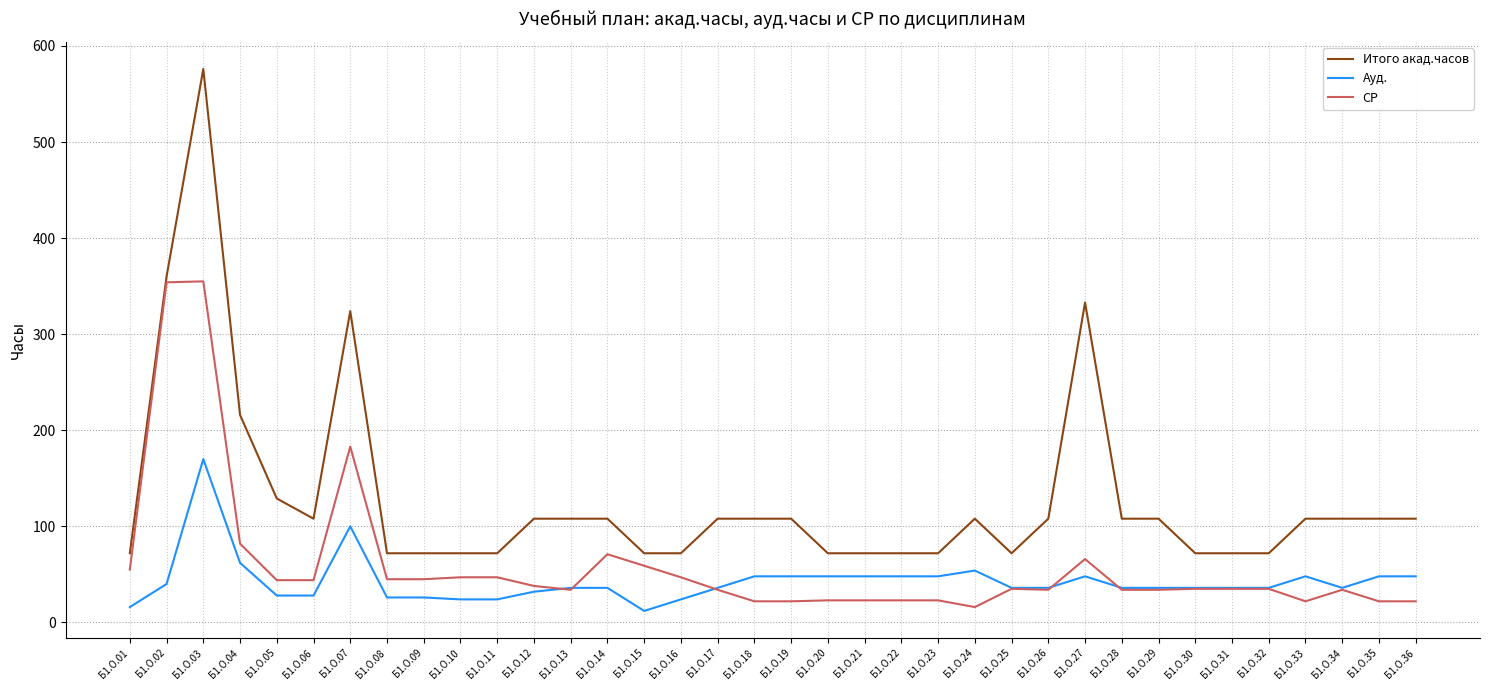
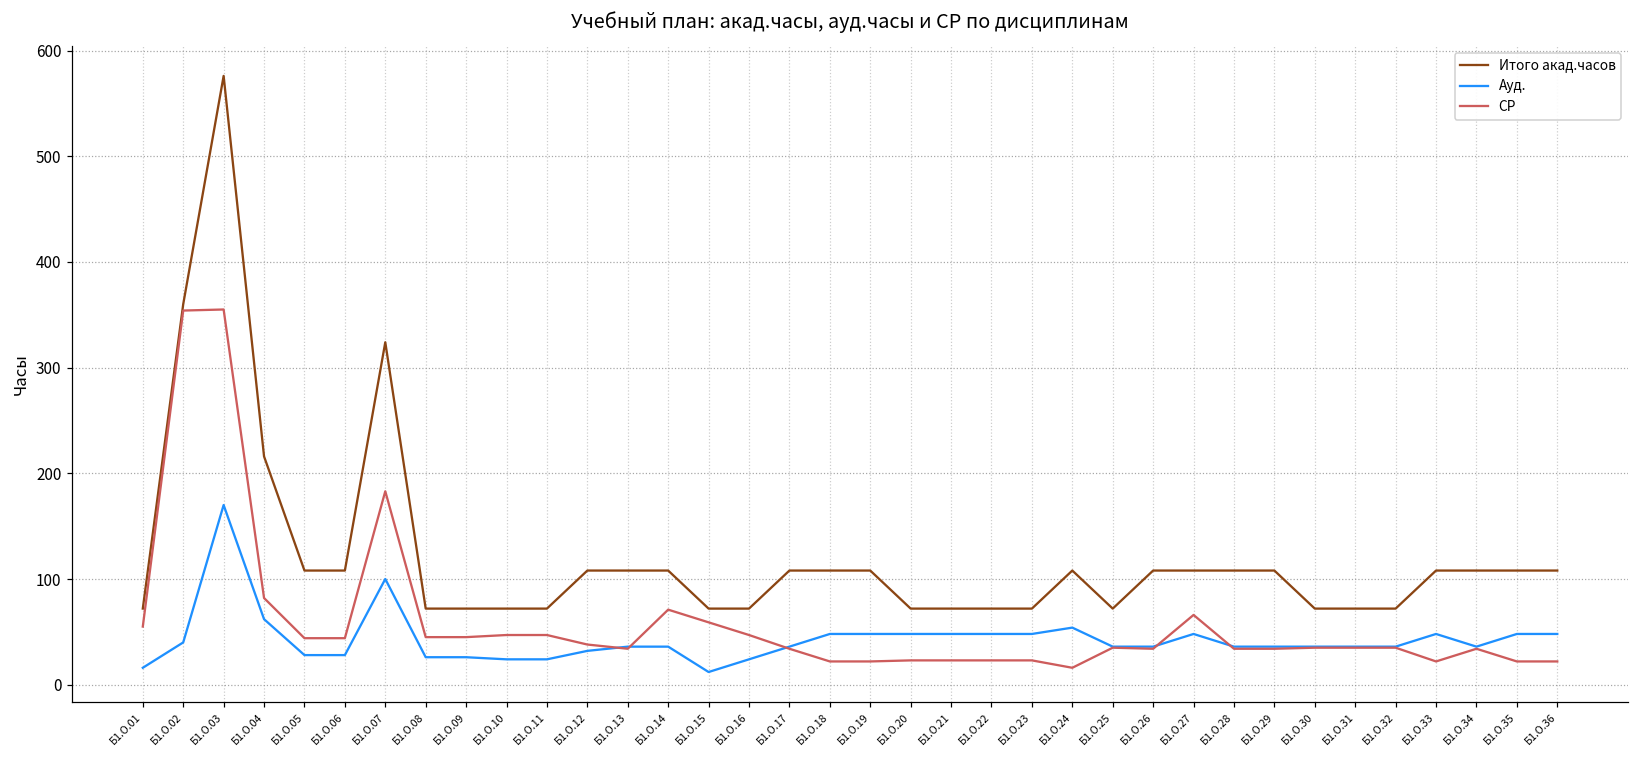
  {
    "Итого акад.часов": {
      "Б1.О.01": 70,
      "Б1.О.02": 360,
      "Б1.О.03": 580,
      "Б1.О.04": 220,
-     "Б1.О.05": 130,
+     "Б1.О.05": 110,
      "Б1.О.06": 110,
      "Б1.О.07": 320,
      "Б1.О.08": 70,
      "Б1.О.09": 70,
      "Б1.О.10": 70,
      "Б1.О.11": 70,
      "Б1.О.12": 110,
      "Б1.О.13": 110,
      "Б1.О.14": 110,
      "Б1.О.15": 70,
      "Б1.О.16": 70,
      "Б1.О.17": 110,
      "Б1.О.18": 110,
      "Б1.О.19": 110,
      "Б1.О.20": 70,
      "Б1.О.21": 70,
      "Б1.О.22": 70,
      "Б1.О.23": 70,
      "Б1.О.24": 110,
      "Б1.О.25": 70,
      "Б1.О.26": 110,
-     "Б1.О.27": 330,
+     "Б1.О.27": 110,
      "Б1.О.28": 110,
      "Б1.О.29": 110,
      "Б1.О.30": 70,
      "Б1.О.31": 70,
      "Б1.О.32": 70,
      "Б1.О.33": 110,
      "Б1.О.34": 110,
      "Б1.О.35": 110,
      "Б1.О.36": 110
    },
    "Ауд.": {
      "Б1.О.01": 20,
      "Б1.О.02": 40,
      "Б1.О.03": 170,
      "Б1.О.04": 60,
      "Б1.О.05": 30,
      "Б1.О.06": 30,
      "Б1.О.07": 100,
      "Б1.О.08": 30,
      "Б1.О.09": 30,
      "Б1.О.10": 20,
      "Б1.О.11": 20,
      "Б1.О.12": 30,
      "Б1.О.14": 40,
      "Б1.О.15": 10,
      "Б1.О.16": 20,
      "Б1.О.18": 50,
      "Б1.О.19": 50,
      "Б1.О.20": 50,
      "Б1.О.21": 50,
      "Б1.О.22": 50,
      "Б1.О.23": 50,
      "Б1.О.24": 50,
      "Б1.О.27": 50,
      "Б1.О.33": 50,
      "Б1.О.35": 50,
      "Б1.О.36": 50
    },
    "СР": {
      "Б1.О.01": 60,
      "Б1.О.02": 350,
      "Б1.О.03": 360,
      "Б1.О.04": 80,
      "Б1.О.05": 40,
      "Б1.О.06": 40,
      "Б1.О.07": 180,
      "Б1.О.08": 50,
      "Б1.О.09": 50,
      "Б1.О.10": 50,
      "Б1.О.11": 50,
      "Б1.О.12": 40,
      "Б1.О.14": 70,
      "Б1.О.15": 60,
      "Б1.О.16": 50,
      "Б1.О.18": 20,
      "Б1.О.19": 20,
      "Б1.О.20": 20,
      "Б1.О.21": 20,
      "Б1.О.22": 20,
      "Б1.О.23": 20,
      "Б1.О.24": 20,
      "Б1.О.27": 70,
      "Б1.О.33": 20,
      "Б1.О.35": 20,
      "Б1.О.36": 20
    }
  }
